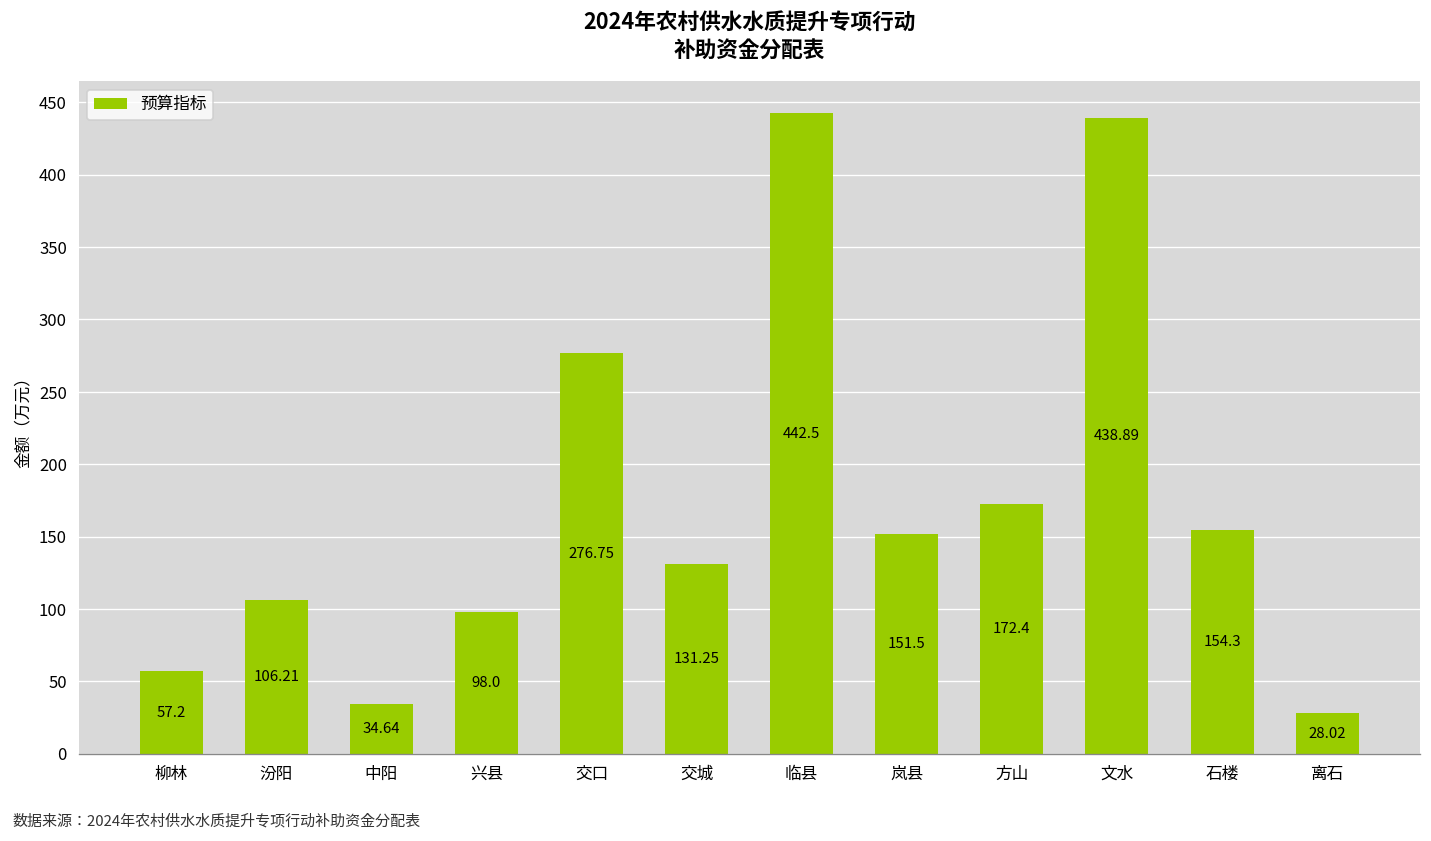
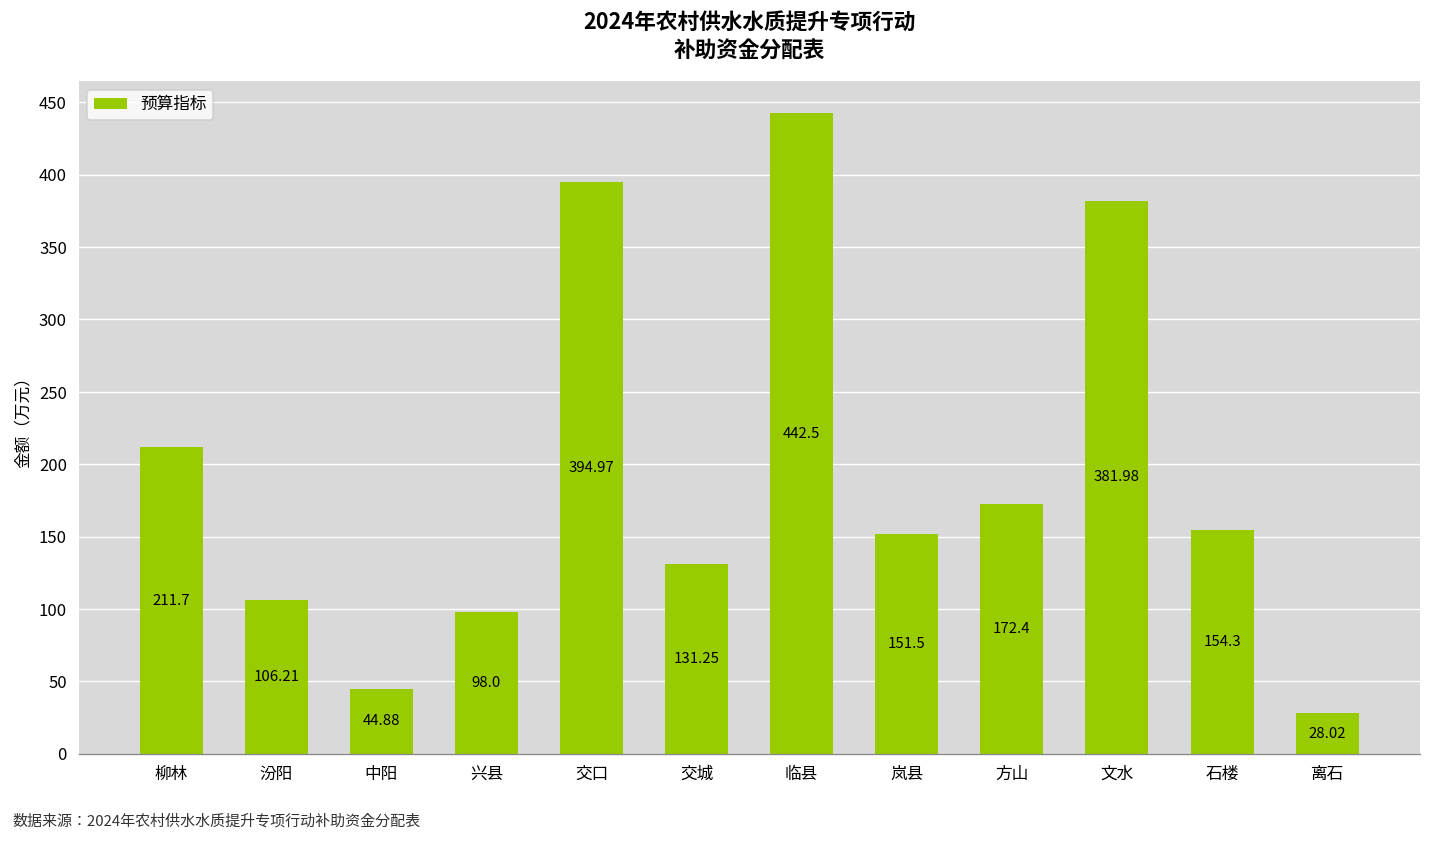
  {
-   "柳林": 57.2,
+   "柳林": 211.7,
    "汾阳": 106.21,
-   "中阳": 34.64,
+   "中阳": 44.88,
    "兴县": 98.0,
-   "交口": 276.75,
+   "交口": 394.97,
    "交城": 131.25,
    "临县": 442.5,
    "岚县": 151.5,
    "方山": 172.4,
-   "文水": 438.89,
+   "文水": 381.98,
    "石楼": 154.3,
    "离石": 28.02
  }
